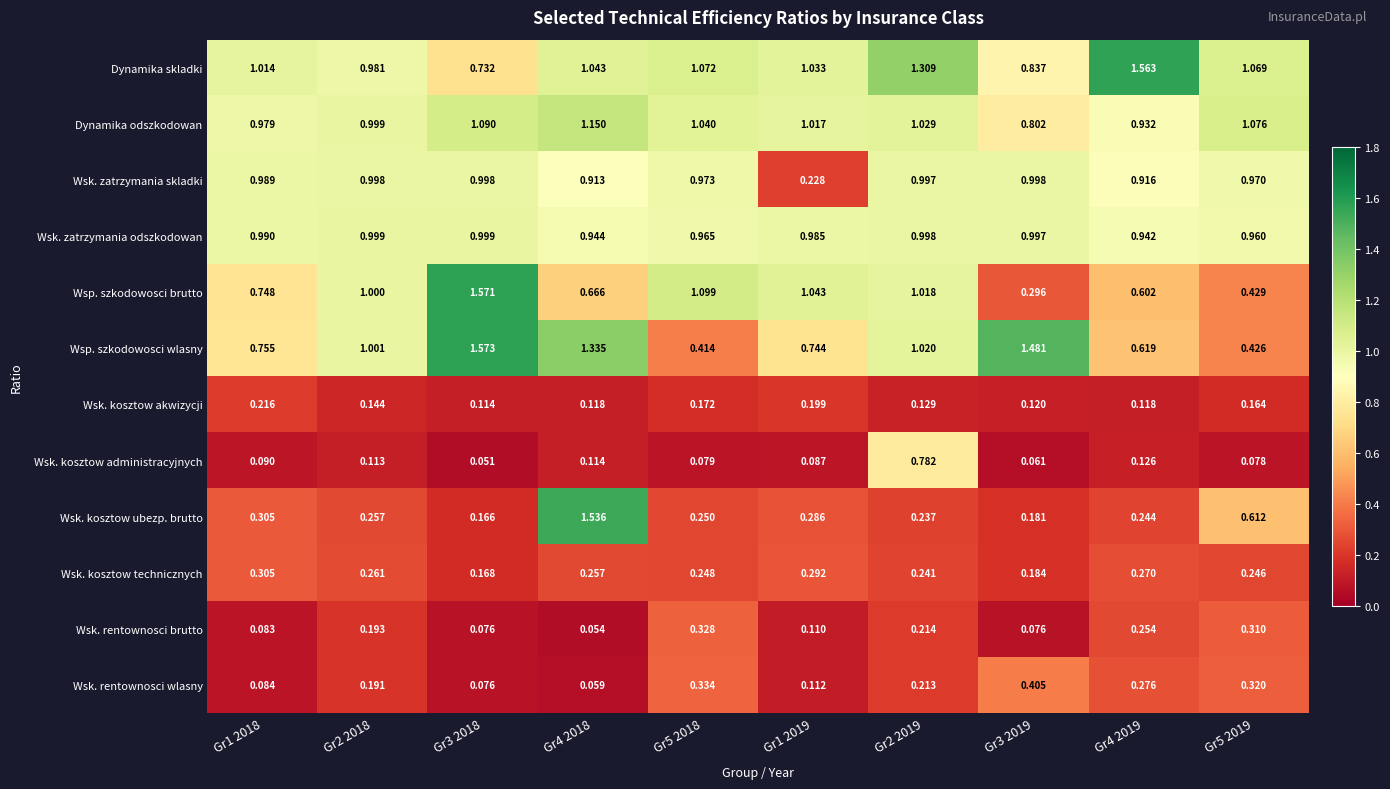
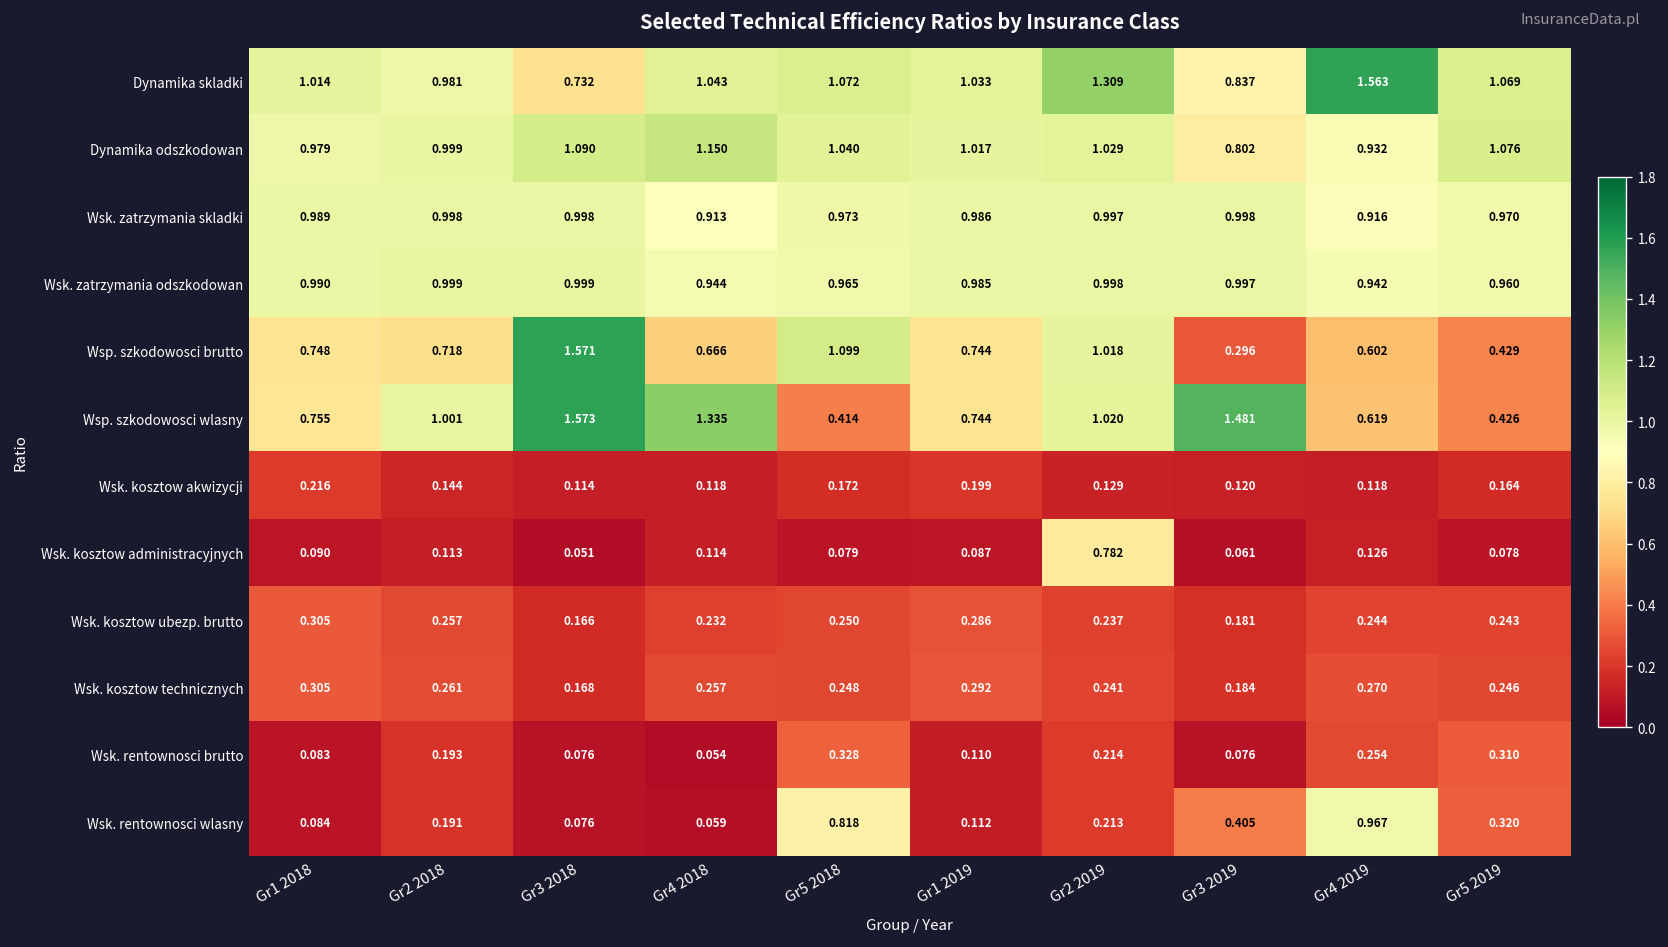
  {
    "Dynamika skladki": {
      "Gr1 2018": 1.014,
      "Gr2 2018": 0.981,
      "Gr3 2018": 0.732,
      "Gr4 2018": 1.043,
      "Gr5 2018": 1.072,
      "Gr1 2019": 1.033,
      "Gr2 2019": 1.309,
      "Gr3 2019": 0.837,
      "Gr4 2019": 1.563,
      "Gr5 2019": 1.069
    },
    "Dynamika odszkodowan": {
      "Gr1 2018": 0.979,
      "Gr2 2018": 0.999,
      "Gr3 2018": 1.090,
      "Gr4 2018": 1.150,
      "Gr5 2018": 1.040,
      "Gr1 2019": 1.017,
      "Gr2 2019": 1.029,
      "Gr3 2019": 0.802,
      "Gr4 2019": 0.932,
      "Gr5 2019": 1.076
    },
    "Wsk. zatrzymania skladki": {
      "Gr1 2018": 0.989,
      "Gr2 2018": 0.998,
      "Gr3 2018": 0.998,
      "Gr4 2018": 0.913,
      "Gr5 2018": 0.973,
-     "Gr1 2019": 0.228,
+     "Gr1 2019": 0.986,
      "Gr2 2019": 0.997,
      "Gr3 2019": 0.998,
      "Gr4 2019": 0.916,
      "Gr5 2019": 0.970
    },
    "Wsk. zatrzymania odszkodowan": {
      "Gr1 2018": 0.990,
      "Gr2 2018": 0.999,
      "Gr3 2018": 0.999,
      "Gr4 2018": 0.944,
      "Gr5 2018": 0.965,
      "Gr1 2019": 0.985,
      "Gr2 2019": 0.998,
      "Gr3 2019": 0.997,
      "Gr4 2019": 0.942,
      "Gr5 2019": 0.960
    },
    "Wsp. szkodowosci brutto": {
      "Gr1 2018": 0.748,
-     "Gr2 2018": 1.000,
+     "Gr2 2018": 0.718,
      "Gr3 2018": 1.571,
      "Gr4 2018": 0.666,
      "Gr5 2018": 1.099,
-     "Gr1 2019": 1.043,
+     "Gr1 2019": 0.744,
      "Gr2 2019": 1.018,
      "Gr3 2019": 0.296,
      "Gr4 2019": 0.602,
      "Gr5 2019": 0.429
    },
    "Wsp. szkodowosci wlasny": {
      "Gr1 2018": 0.755,
      "Gr2 2018": 1.001,
      "Gr3 2018": 1.573,
      "Gr4 2018": 1.335,
      "Gr5 2018": 0.414,
      "Gr1 2019": 0.744,
      "Gr2 2019": 1.020,
      "Gr3 2019": 1.481,
      "Gr4 2019": 0.619,
      "Gr5 2019": 0.426
    },
    "Wsk. kosztow akwizycji": {
      "Gr1 2018": 0.216,
      "Gr2 2018": 0.144,
      "Gr3 2018": 0.114,
      "Gr4 2018": 0.118,
      "Gr5 2018": 0.172,
      "Gr1 2019": 0.199,
      "Gr2 2019": 0.129,
      "Gr3 2019": 0.120,
      "Gr4 2019": 0.118,
      "Gr5 2019": 0.164
    },
    "Wsk. kosztow administracyjnych": {
      "Gr1 2018": 0.090,
      "Gr2 2018": 0.113,
      "Gr3 2018": 0.051,
      "Gr4 2018": 0.114,
      "Gr5 2018": 0.079,
      "Gr1 2019": 0.087,
      "Gr2 2019": 0.782,
      "Gr3 2019": 0.061,
      "Gr4 2019": 0.126,
      "Gr5 2019": 0.078
    },
    "Wsk. kosztow ubezp. brutto": {
      "Gr1 2018": 0.305,
      "Gr2 2018": 0.257,
      "Gr3 2018": 0.166,
-     "Gr4 2018": 1.536,
+     "Gr4 2018": 0.232,
      "Gr5 2018": 0.250,
      "Gr1 2019": 0.286,
      "Gr2 2019": 0.237,
      "Gr3 2019": 0.181,
      "Gr4 2019": 0.244,
-     "Gr5 2019": 0.612
+     "Gr5 2019": 0.243
    },
    "Wsk. kosztow technicznych": {
      "Gr1 2018": 0.305,
      "Gr2 2018": 0.261,
      "Gr3 2018": 0.168,
      "Gr4 2018": 0.257,
      "Gr5 2018": 0.248,
      "Gr1 2019": 0.292,
      "Gr2 2019": 0.241,
      "Gr3 2019": 0.184,
      "Gr4 2019": 0.270,
      "Gr5 2019": 0.246
    },
    "Wsk. rentownosci brutto": {
      "Gr1 2018": 0.083,
      "Gr2 2018": 0.193,
      "Gr3 2018": 0.076,
      "Gr4 2018": 0.054,
      "Gr5 2018": 0.328,
      "Gr1 2019": 0.110,
      "Gr2 2019": 0.214,
      "Gr3 2019": 0.076,
      "Gr4 2019": 0.254,
      "Gr5 2019": 0.310
    },
    "Wsk. rentownosci wlasny": {
      "Gr1 2018": 0.084,
      "Gr2 2018": 0.191,
      "Gr3 2018": 0.076,
      "Gr4 2018": 0.059,
-     "Gr5 2018": 0.334,
+     "Gr5 2018": 0.818,
      "Gr1 2019": 0.112,
      "Gr2 2019": 0.213,
      "Gr3 2019": 0.405,
-     "Gr4 2019": 0.276,
+     "Gr4 2019": 0.967,
      "Gr5 2019": 0.320
    }
  }
